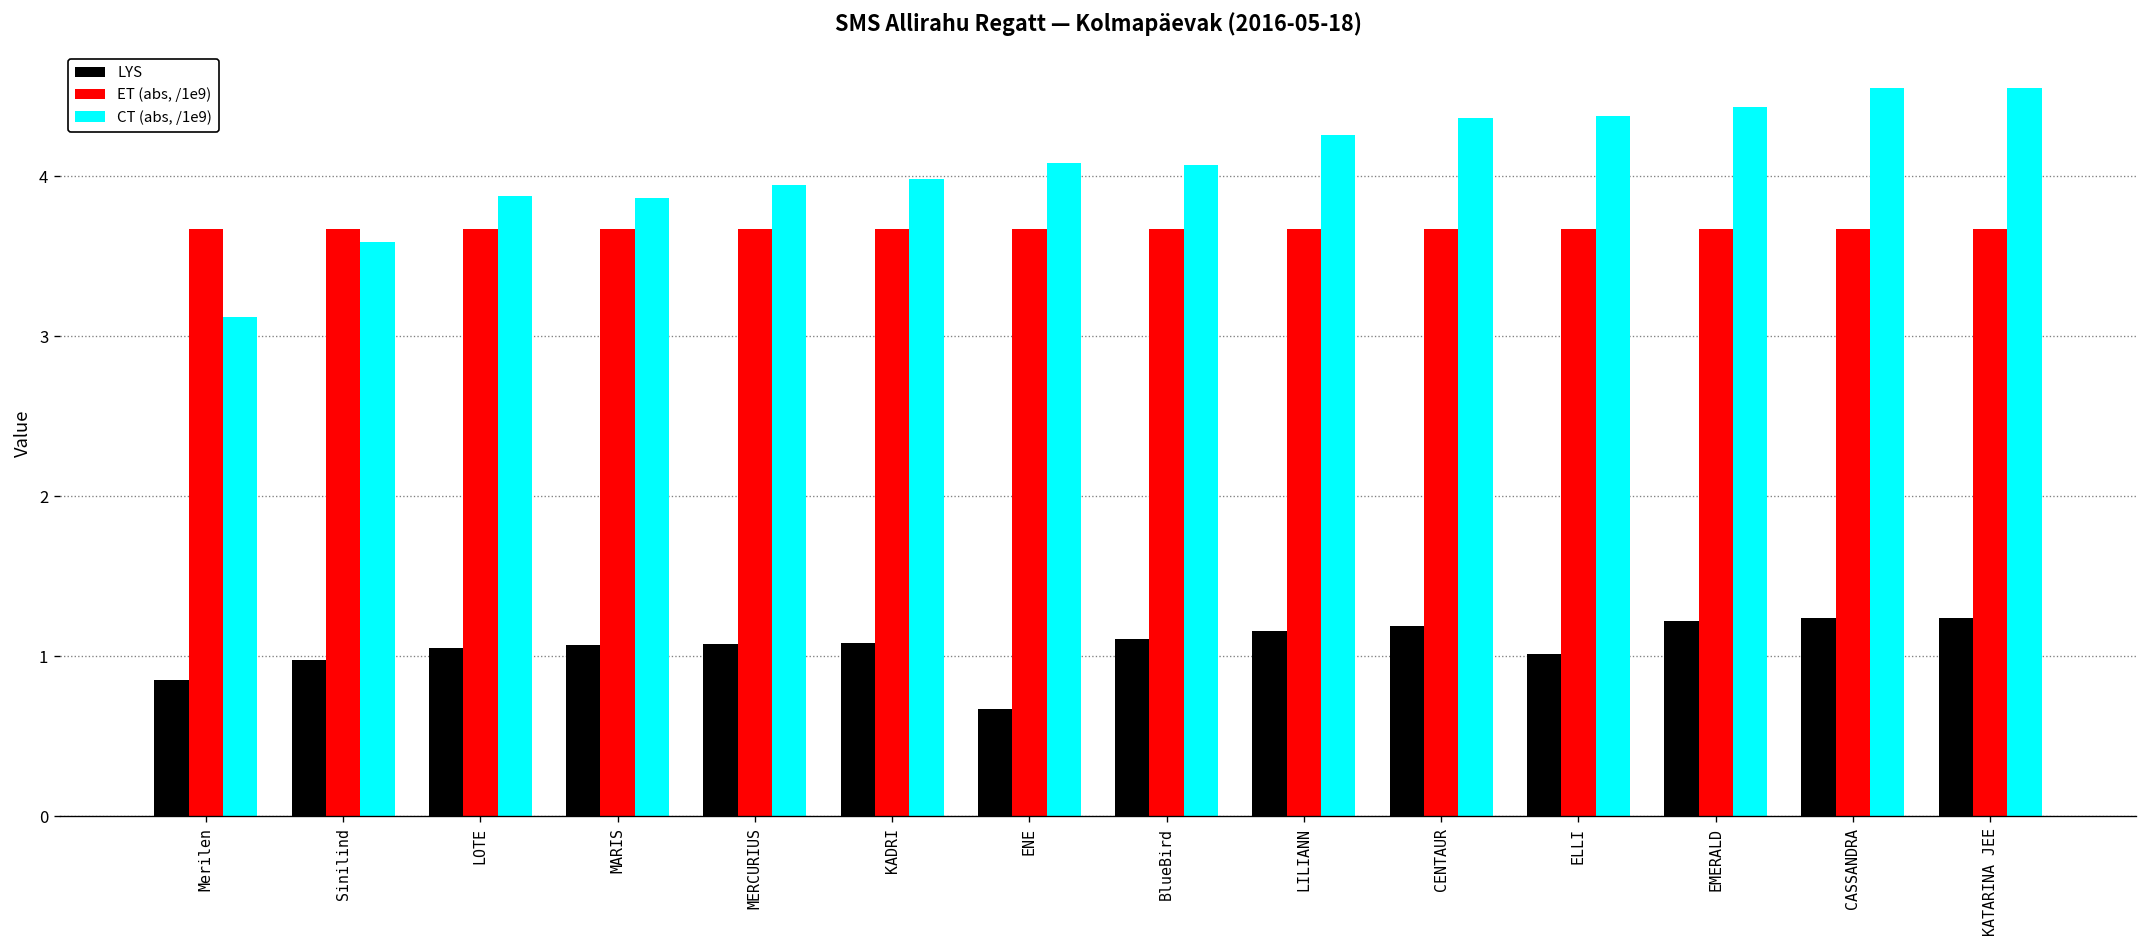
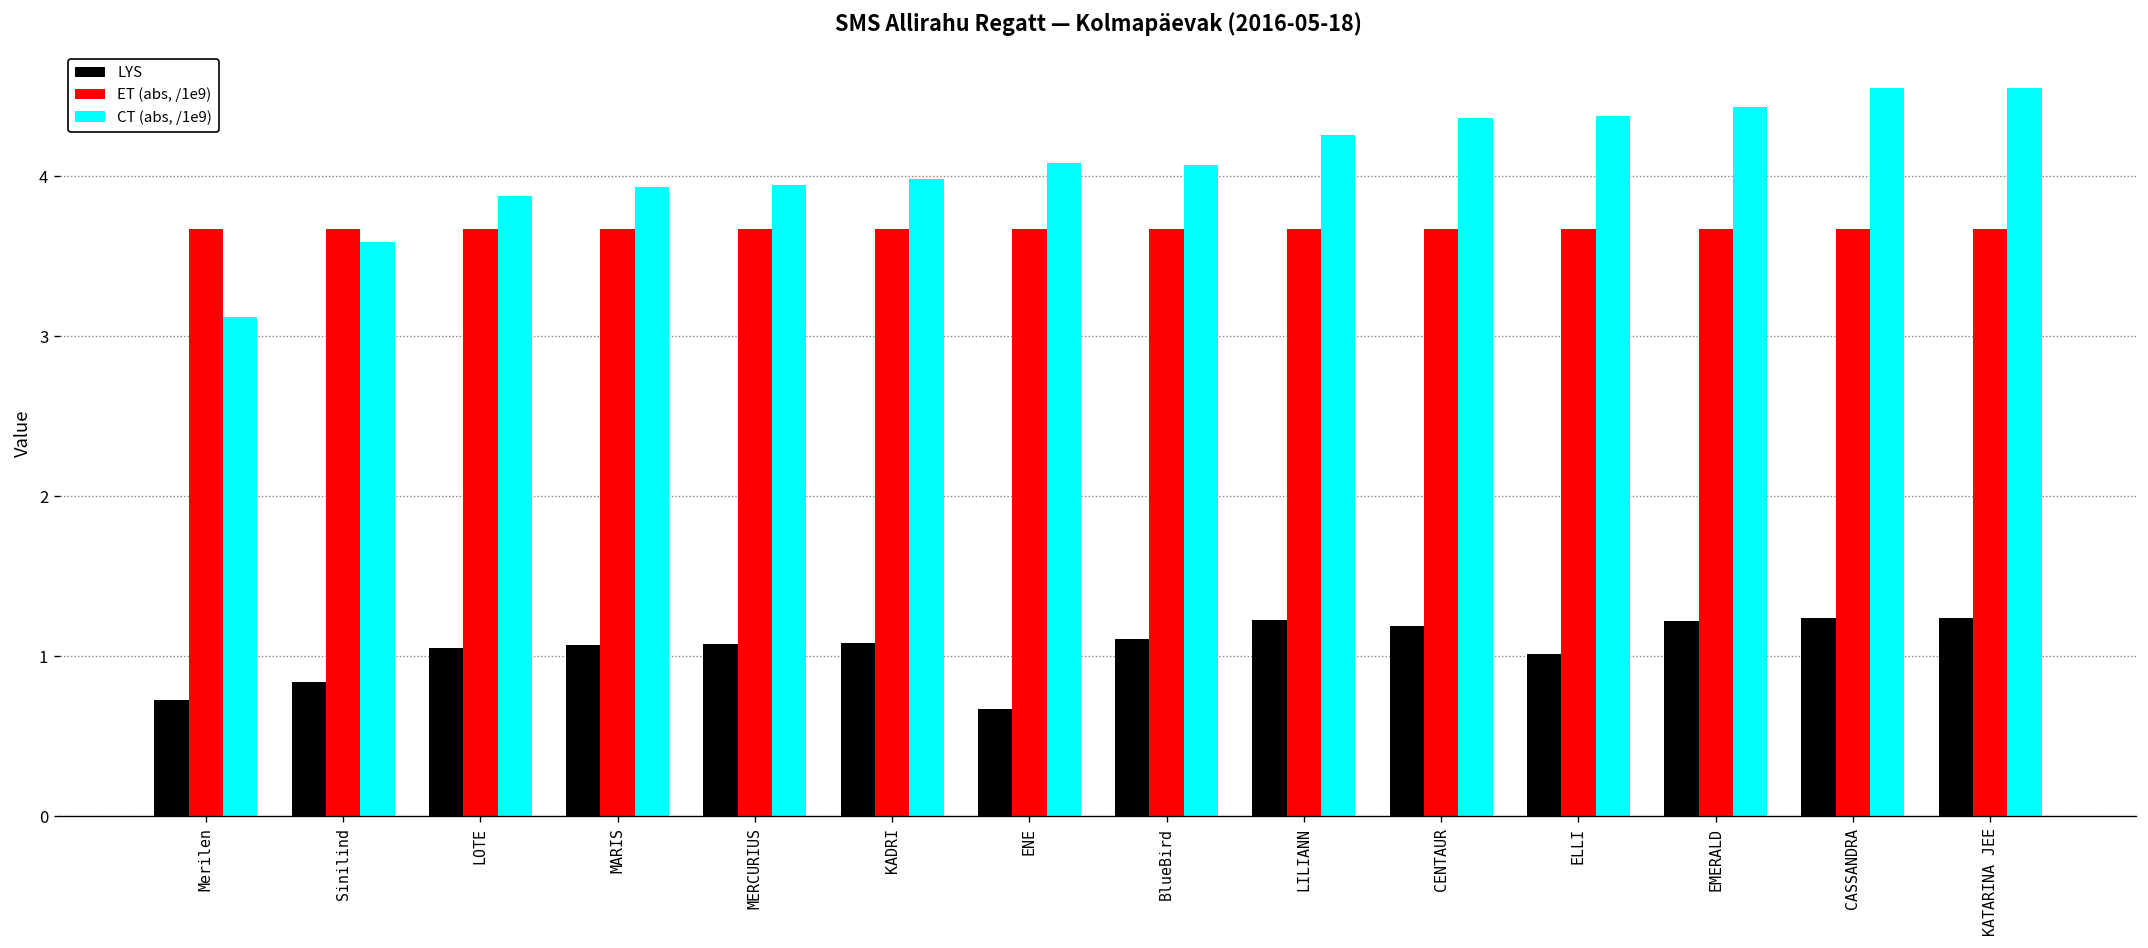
  {
    "LYS": {
-     "Merilen": 0.85,
-     "Sinilind": 0.98,
+     "Merilen": 0.73,
+     "Sinilind": 0.84,
      "LOTE": 1.06,
      "MARIS": 1.07,
      "MERCURIUS": 1.08,
      "KADRI": 1.09,
      "ENE": 0.67,
      "BlueBird": 1.11,
-     "LILIANN": 1.16,
+     "LILIANN": 1.23,
      "CENTAUR": 1.19,
      "ELLI": 1.01,
      "EMERALD": 1.22,
      "CASSANDRA": 1.24,
      "KATARINA JEE": 1.24
    },
    "ET (abs, /1e9)": {
      "Merilen": 3.67,
      "Sinilind": 3.67,
      "LOTE": 3.67,
      "MARIS": 3.67,
      "MERCURIUS": 3.67,
      "KADRI": 3.67,
      "ENE": 3.67,
      "BlueBird": 3.67,
      "LILIANN": 3.67,
      "CENTAUR": 3.67,
      "ELLI": 3.67,
      "EMERALD": 3.67,
      "CASSANDRA": 3.67,
      "KATARINA JEE": 3.67
    },
    "CT (abs, /1e9)": {
      "Merilen": 3.12,
      "Sinilind": 3.59,
      "LOTE": 3.88,
-     "MARIS": 3.86,
+     "MARIS": 3.93,
      "MERCURIUS": 3.95,
      "KADRI": 3.99,
      "ENE": 4.09,
      "BlueBird": 4.07,
      "LILIANN": 4.26,
      "CENTAUR": 4.36,
      "ELLI": 4.38,
      "EMERALD": 4.43,
      "CASSANDRA": 4.55,
      "KATARINA JEE": 4.56
    }
  }
